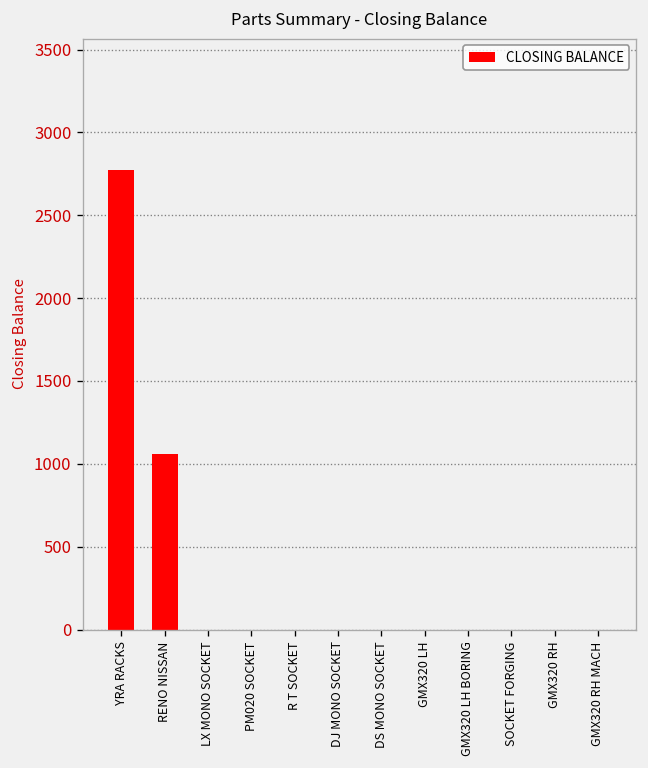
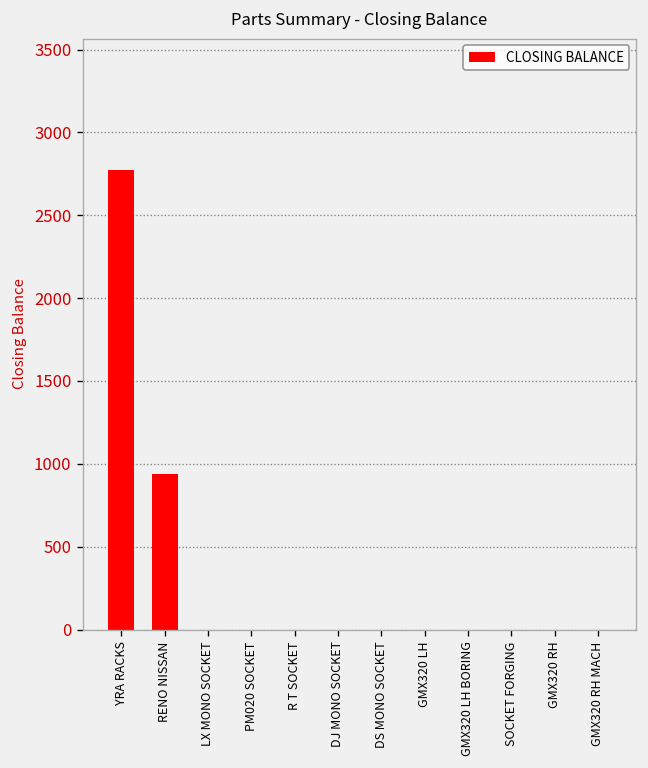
  {
    "YRA RACKS": 2770,
-   "RENO NISSAN": 1060,
+   "RENO NISSAN": 940,
    "LX MONO SOCKET": 0,
    "PM020 SOCKET": 0,
    "R T SOCKET": 0,
    "DJ MONO SOCKET": 0,
    "DS MONO SOCKET": 0,
    "GMX320 LH": 0,
    "GMX320 LH BORING": 0,
    "SOCKET FORGING": 0,
    "GMX320 RH": 0,
    "GMX320 RH MACH": 0
  }
